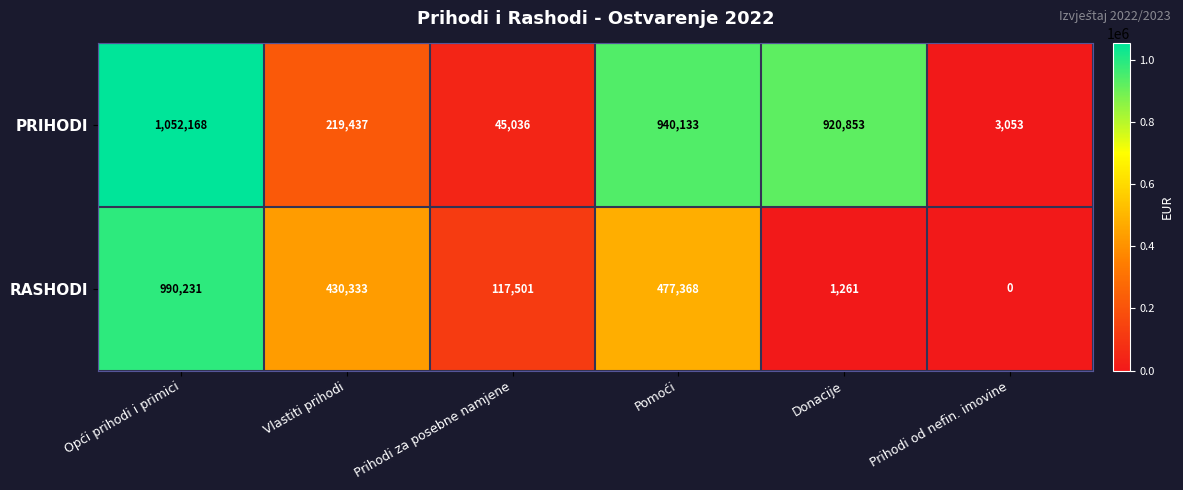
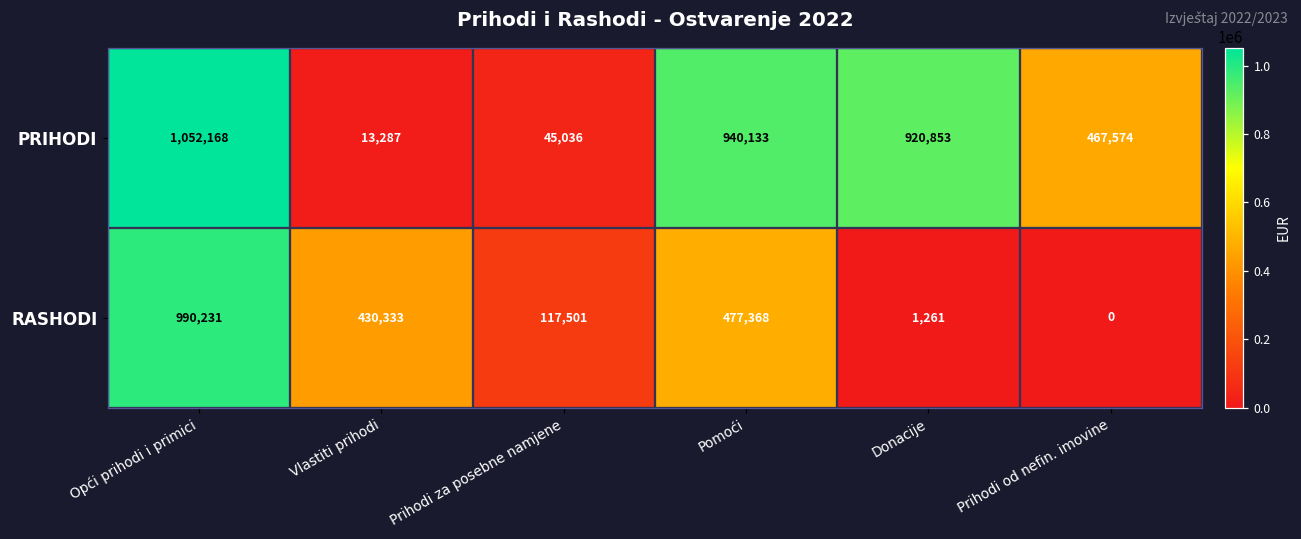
  {
    "PRIHODI": {
      "Opći prihodi i primici": "1,052,168",
-     "Vlastiti prihodi": "219,437",
+     "Vlastiti prihodi": "13,287",
      "Prihodi za posebne namjene": "45,036",
      "Pomoći": "940,133",
      "Donacije": "920,853",
-     "Prihodi od nefin. imovine": "3,053"
+     "Prihodi od nefin. imovine": "467,574"
    },
    "RASHODI": {
      "Opći prihodi i primici": "990,231",
      "Vlastiti prihodi": "430,333",
      "Prihodi za posebne namjene": "117,501",
      "Pomoći": "477,368",
      "Donacije": "1,261",
      "Prihodi od nefin. imovine": "0"
    }
  }
